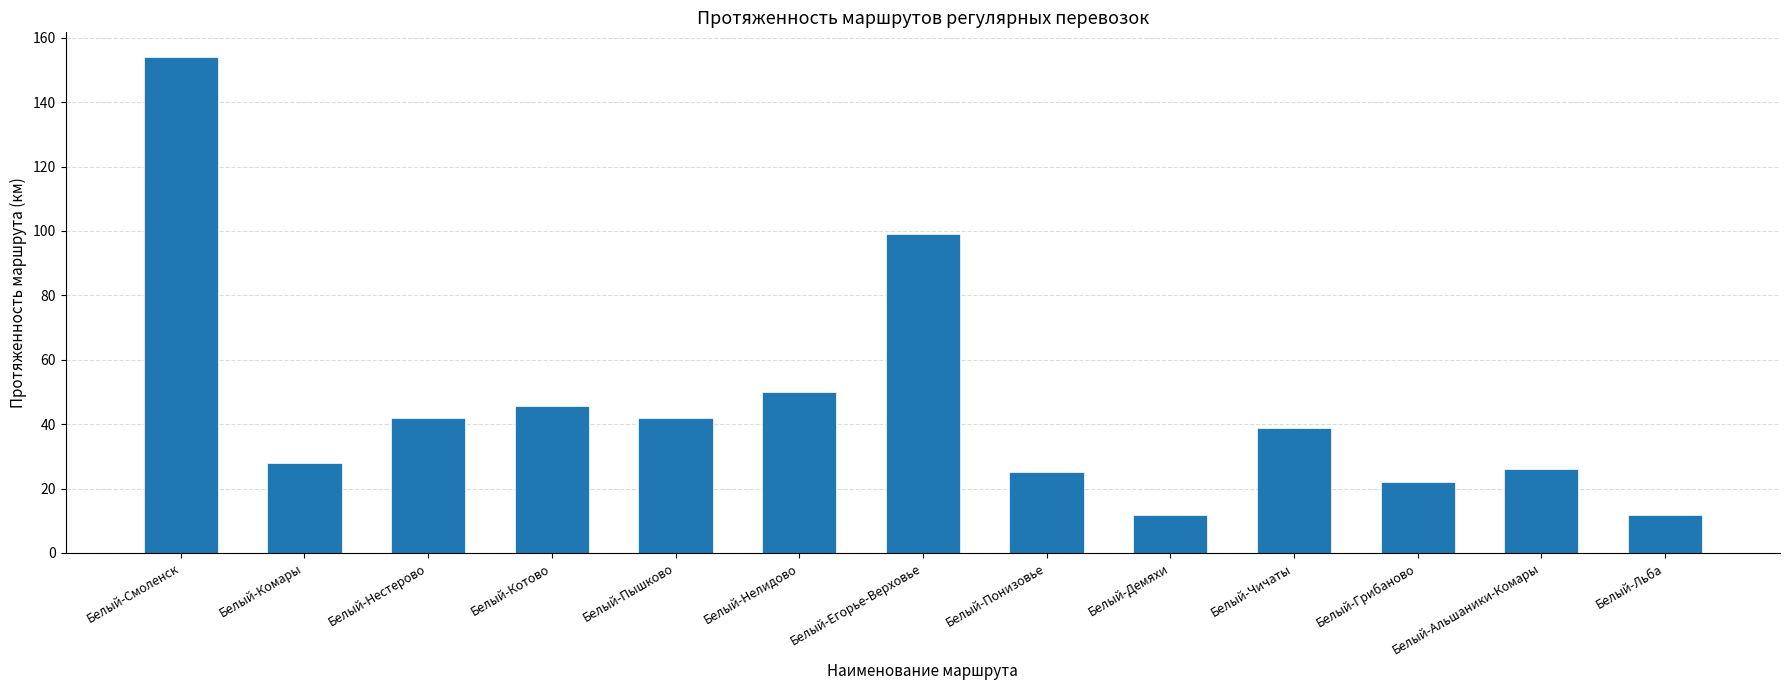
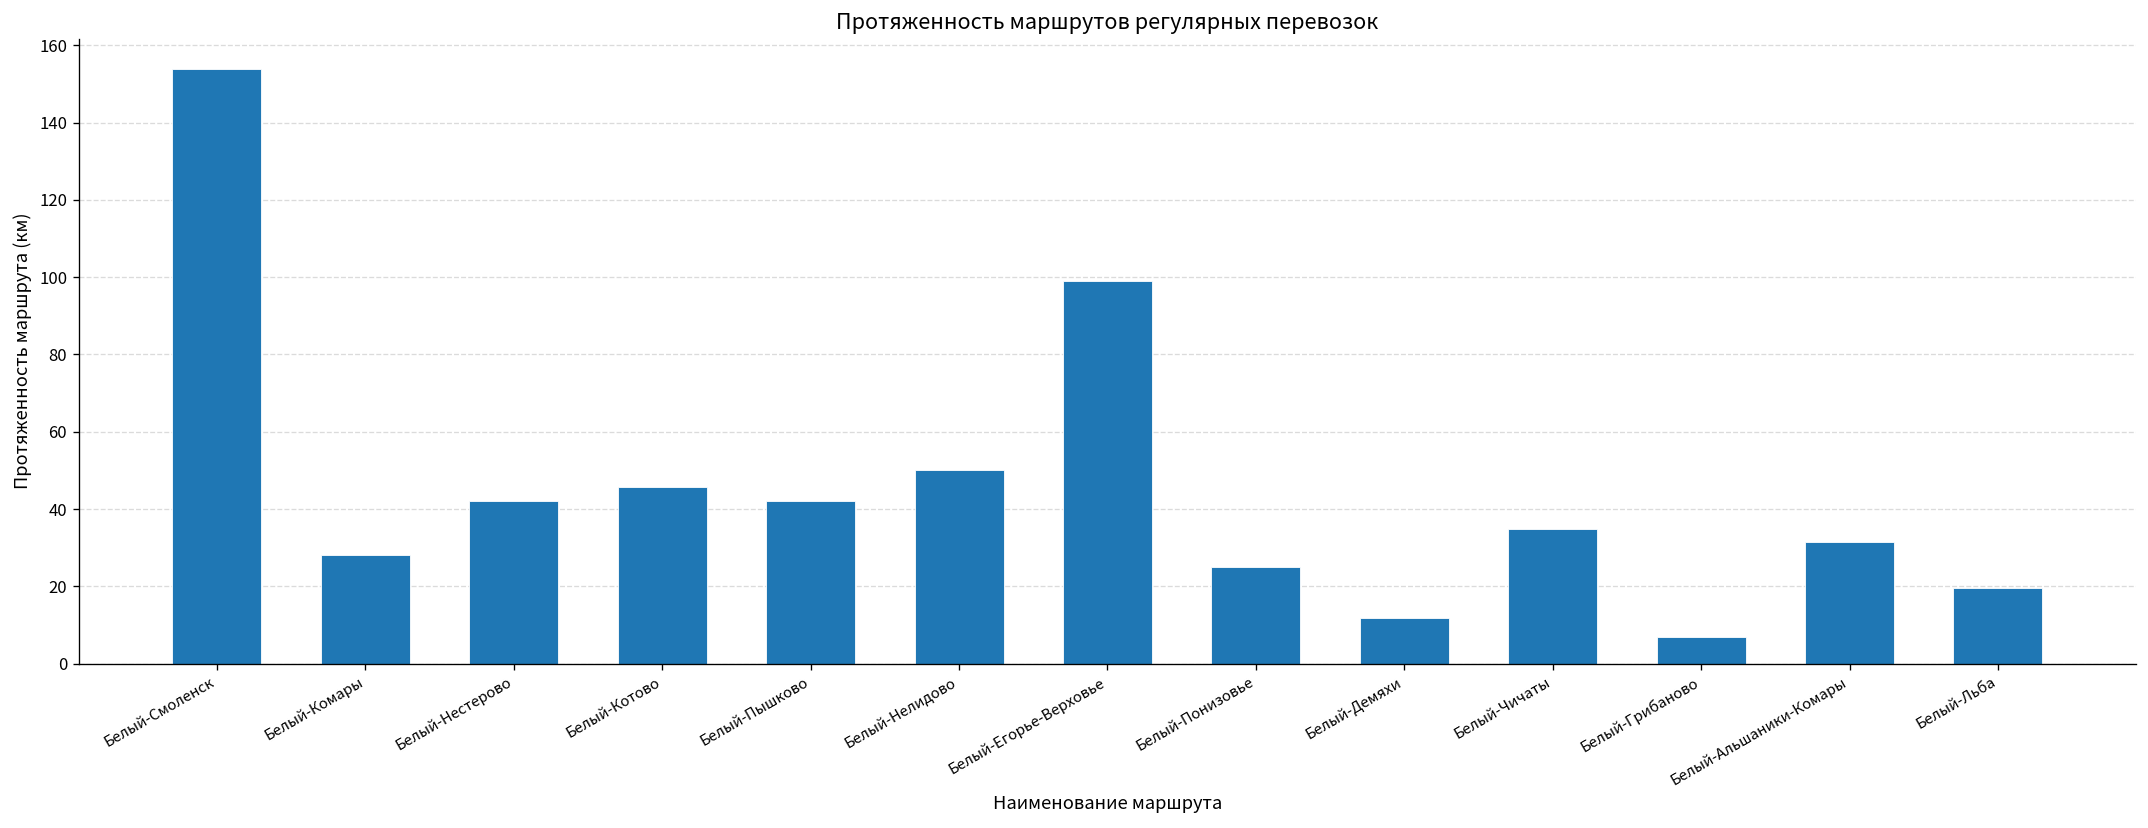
  {
    "Белый-Смоленск": 154,
    "Белый-Комары": 28,
    "Белый-Нестерово": 42,
    "Белый-Котово": 46,
    "Белый-Пышково": 42,
    "Белый-Нелидово": 50,
    "Белый-Егорье-Верховье": 99,
    "Белый-Понизовье": 25,
    "Белый-Демяхи": 12,
-   "Белый-Чичаты": 39,
-   "Белый-Грибаново": 22,
-   "Белый-Альшаники-Комары": 26,
-   "Белый-Льба": 12
+   "Белый-Чичаты": 35,
+   "Белый-Грибаново": 7,
+   "Белый-Альшаники-Комары": 32,
+   "Белый-Льба": 20
  }
